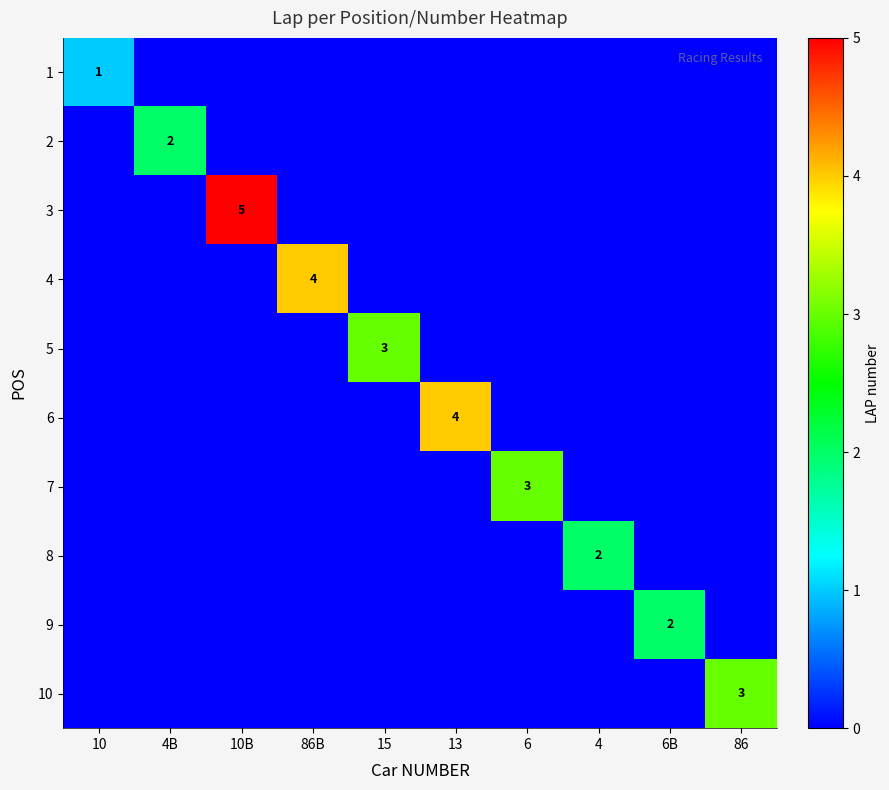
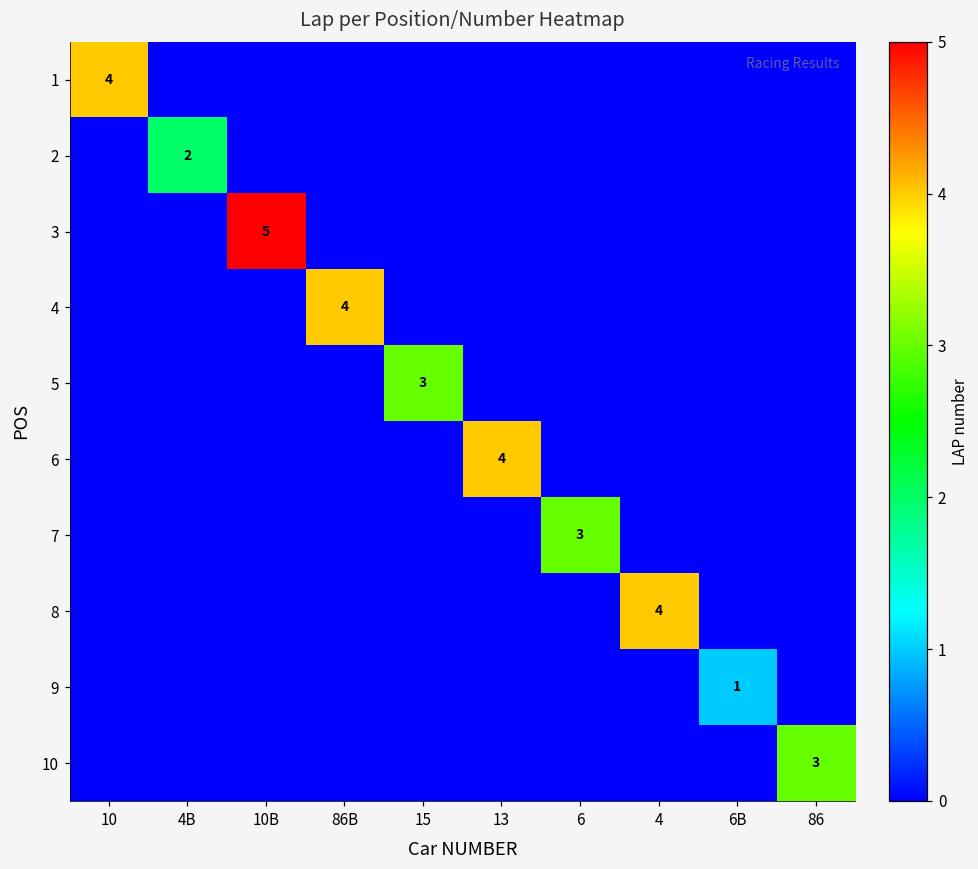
  {
    "1": {
-     "10": 1
+     "10": 4
    },
    "2": {
      "4B": 2
    },
    "3": {
      "10B": 5
    },
    "4": {
      "86B": 4
    },
    "5": {
      "15": 3
    },
    "6": {
      "13": 4
    },
    "7": {
      "6": 3
    },
    "8": {
-     "4": 2
+     "4": 4
    },
    "9": {
-     "6B": 2
+     "6B": 1
    },
    "10": {
      "86": 3
    }
  }
